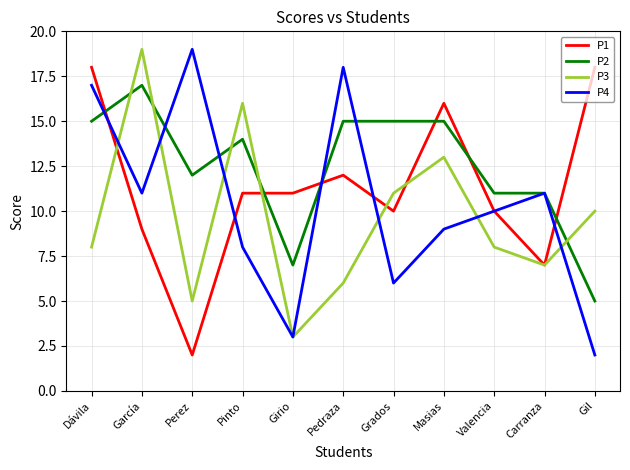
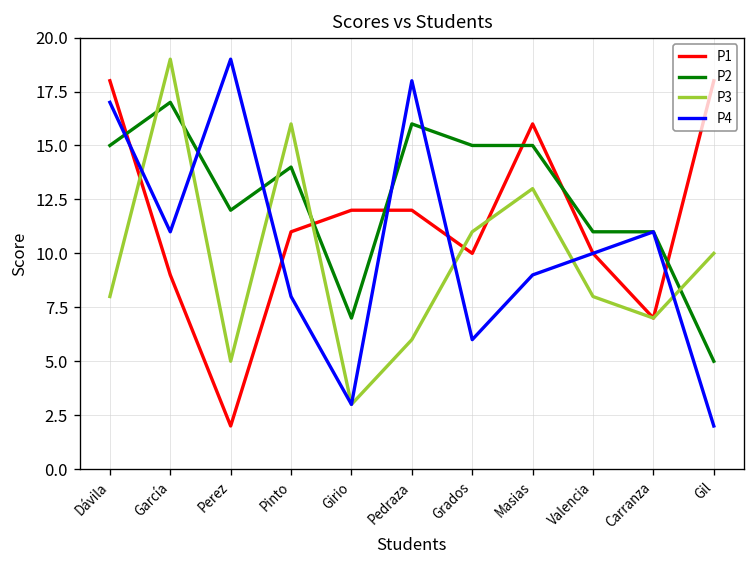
  {
    "P1": {
      "Dávila": 18,
      "García": 9,
      "Perez": 2,
      "Pinto": 11,
-     "Girio": 11,
+     "Girio": 12,
      "Pedraza": 12,
      "Grados": 10,
      "Masias": 16
    },
    "P2": {
      "Dávila": 15,
      "García": 17,
      "Perez": 12,
      "Pinto": 14,
      "Girio": 7,
-     "Pedraza": 15,
+     "Pedraza": 16,
      "Grados": 15,
      "Masias": 15,
      "Valencia": 11,
      "Gil": 5
    },
    "P3": {
      "Dávila": 8,
      "García": 19,
      "Perez": 5,
      "Pinto": 16,
      "Pedraza": 6,
      "Grados": 11,
      "Masias": 13,
      "Valencia": 8,
      "Gil": 10
    },
    "P4": {
      "Dávila": 17,
      "García": 11,
      "Perez": 19,
      "Pinto": 8,
      "Pedraza": 18,
      "Grados": 6,
      "Masias": 9,
      "Gil": 2
    }
  }
